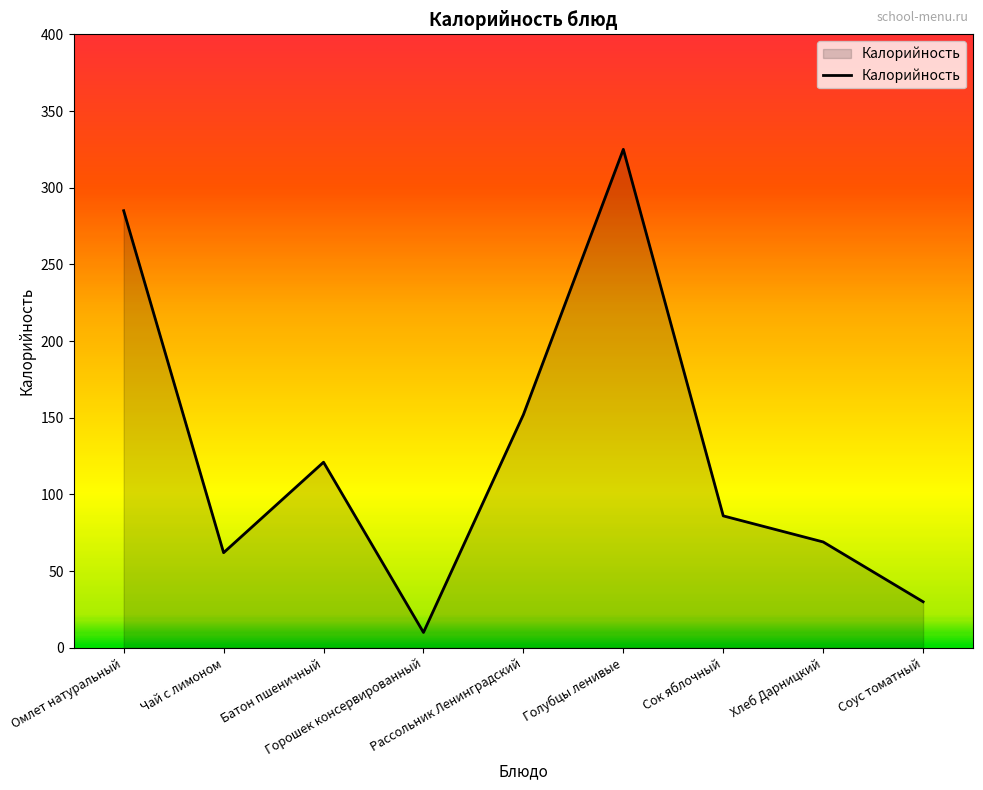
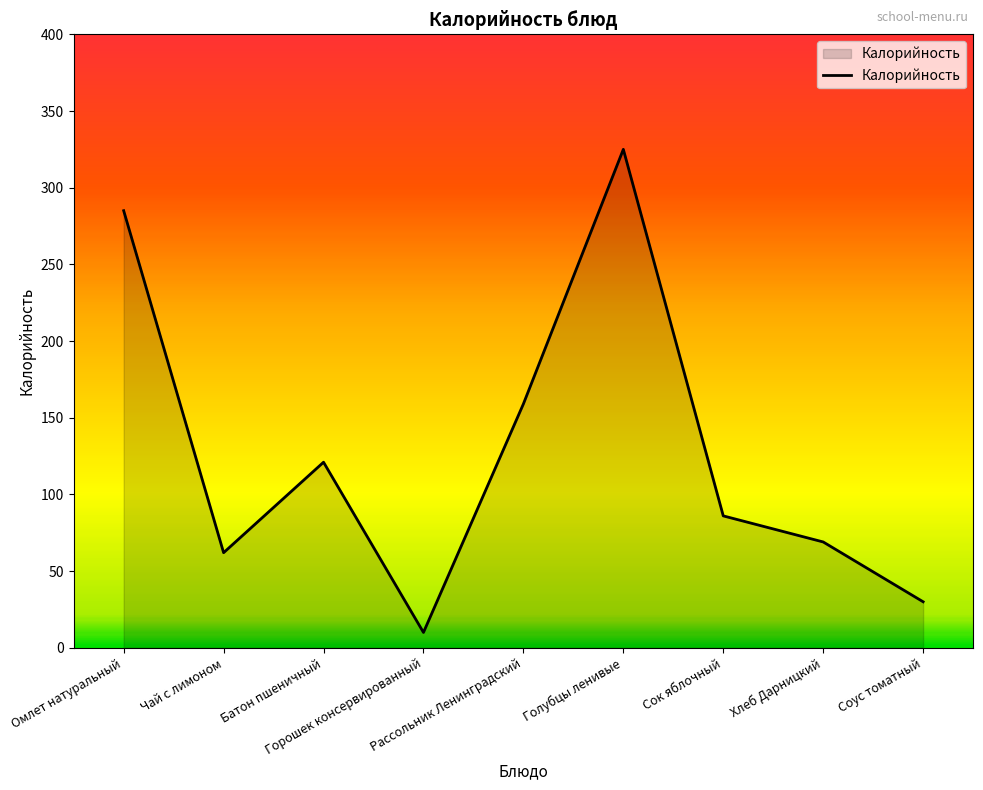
  {
    "Омлет натуральный": 285,
    "Чай с лимоном": 62,
    "Батон пшеничный": 121,
    "Горошек консервированный": 10,
-   "Рассольник Ленинградский": 152,
+   "Рассольник Ленинградский": 159,
    "Голубцы ленивые": 325,
    "Сок яблочный": 86,
    "Хлеб Дарницкий": 69,
    "Соус томатный": 30
  }
